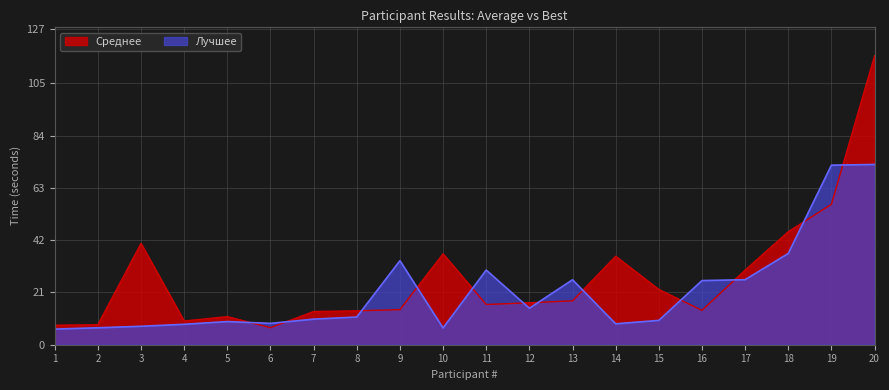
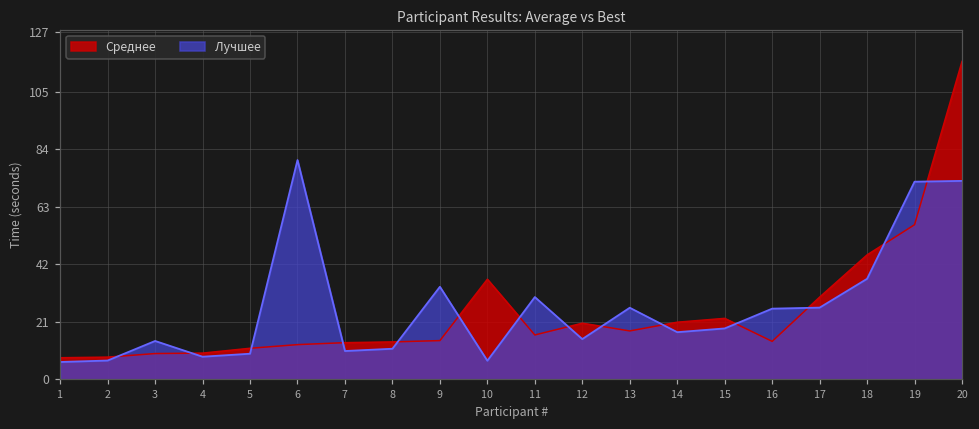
  {
    "Среднее": {
      "1": 8,
      "2": 8,
-     "3": 41,
+     "3": 9,
      "4": 10,
      "5": 11,
-     "6": 7,
+     "6": 13,
      "7": 13,
      "8": 14,
      "9": 14,
      "10": 37,
      "11": 16,
-     "12": 17,
+     "12": 20,
      "13": 18,
-     "14": 36,
+     "14": 21,
      "15": 22,
      "16": 14,
      "17": 30,
      "18": 45,
      "19": 56,
      "20": 116
    },
    "Лучшее": {
      "1": 6,
      "2": 7,
-     "3": 7,
+     "3": 14,
      "4": 8,
      "5": 9,
-     "6": 9,
+     "6": 80,
      "7": 10,
      "8": 11,
      "9": 34,
      "10": 7,
      "11": 30,
      "12": 15,
      "13": 26,
-     "14": 8,
-     "15": 10,
+     "14": 17,
+     "15": 19,
      "16": 26,
      "17": 26,
      "18": 37,
      "19": 72,
      "20": 72
    }
  }
